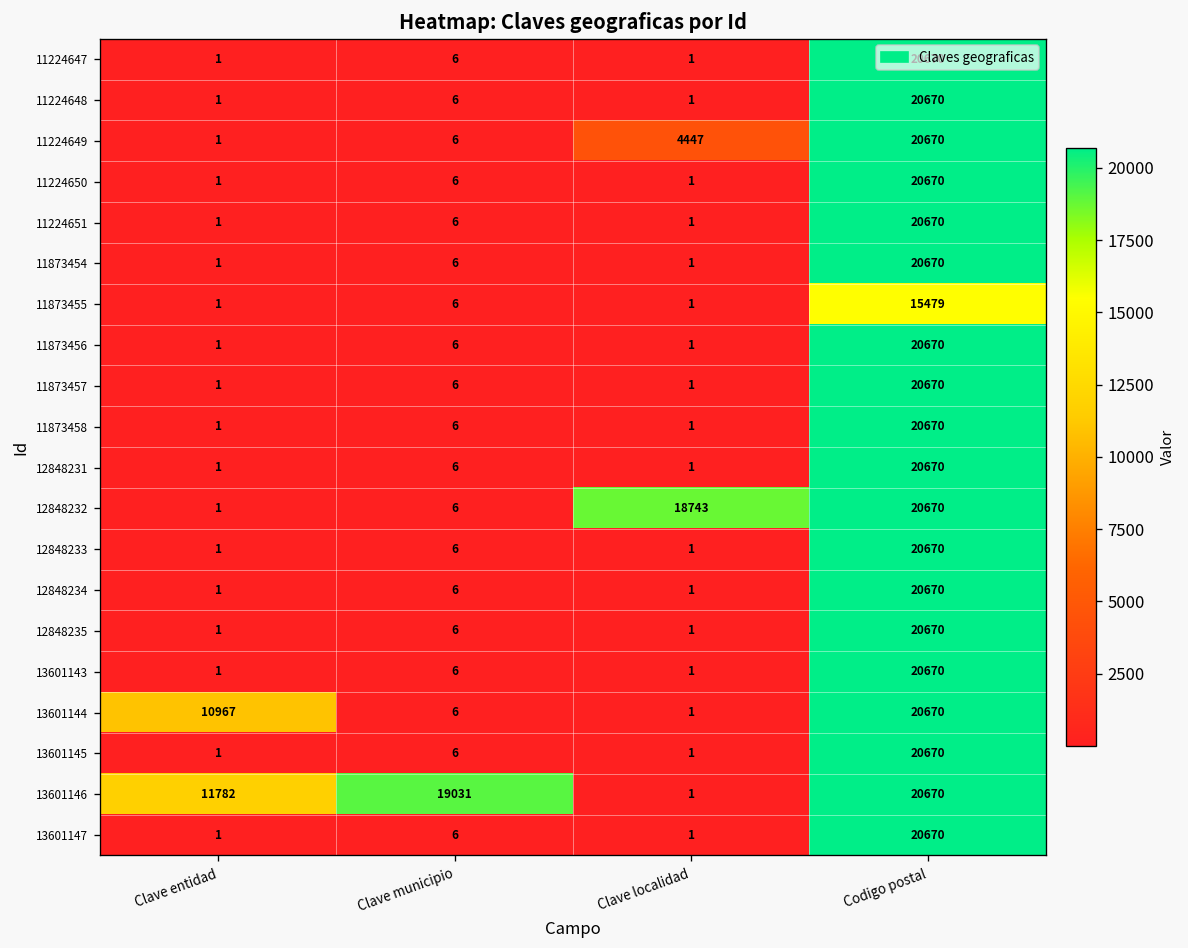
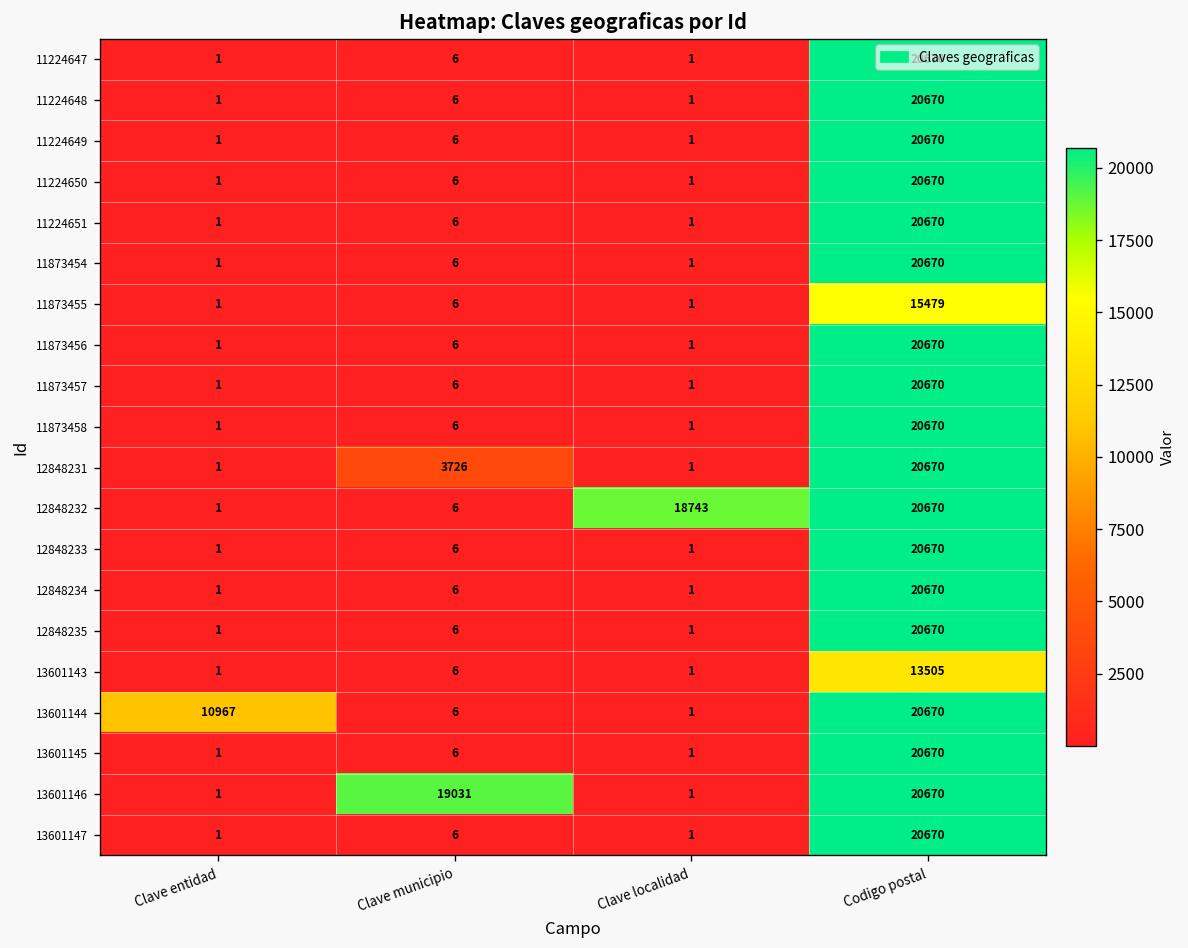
  {
    "11224647": {
      "Clave entidad": 1,
      "Clave municipio": 6,
      "Clave localidad": 1
    },
    "11224648": {
      "Clave entidad": 1,
      "Clave municipio": 6,
      "Clave localidad": 1,
      "Codigo postal": 20670
    },
    "11224649": {
      "Clave entidad": 1,
      "Clave municipio": 6,
-     "Clave localidad": 4447,
+     "Clave localidad": 1,
      "Codigo postal": 20670
    },
    "11224650": {
      "Clave entidad": 1,
      "Clave municipio": 6,
      "Clave localidad": 1,
      "Codigo postal": 20670
    },
    "11224651": {
      "Clave entidad": 1,
      "Clave municipio": 6,
      "Clave localidad": 1,
      "Codigo postal": 20670
    },
    "11873454": {
      "Clave entidad": 1,
      "Clave municipio": 6,
      "Clave localidad": 1,
      "Codigo postal": 20670
    },
    "11873455": {
      "Clave entidad": 1,
      "Clave municipio": 6,
      "Clave localidad": 1,
      "Codigo postal": 15479
    },
    "11873456": {
      "Clave entidad": 1,
      "Clave municipio": 6,
      "Clave localidad": 1,
      "Codigo postal": 20670
    },
    "11873457": {
      "Clave entidad": 1,
      "Clave municipio": 6,
      "Clave localidad": 1,
      "Codigo postal": 20670
    },
    "11873458": {
      "Clave entidad": 1,
      "Clave municipio": 6,
      "Clave localidad": 1,
      "Codigo postal": 20670
    },
    "12848231": {
      "Clave entidad": 1,
-     "Clave municipio": 6,
+     "Clave municipio": 3726,
      "Clave localidad": 1,
      "Codigo postal": 20670
    },
    "12848232": {
      "Clave entidad": 1,
      "Clave municipio": 6,
      "Clave localidad": 18743,
      "Codigo postal": 20670
    },
    "12848233": {
      "Clave entidad": 1,
      "Clave municipio": 6,
      "Clave localidad": 1,
      "Codigo postal": 20670
    },
    "12848234": {
      "Clave entidad": 1,
      "Clave municipio": 6,
      "Clave localidad": 1,
      "Codigo postal": 20670
    },
    "12848235": {
      "Clave entidad": 1,
      "Clave municipio": 6,
      "Clave localidad": 1,
      "Codigo postal": 20670
    },
    "13601143": {
      "Clave entidad": 1,
      "Clave municipio": 6,
      "Clave localidad": 1,
-     "Codigo postal": 20670
+     "Codigo postal": 13505
    },
    "13601144": {
      "Clave entidad": 10967,
      "Clave municipio": 6,
      "Clave localidad": 1,
      "Codigo postal": 20670
    },
    "13601145": {
      "Clave entidad": 1,
      "Clave municipio": 6,
      "Clave localidad": 1,
      "Codigo postal": 20670
    },
    "13601146": {
-     "Clave entidad": 11782,
+     "Clave entidad": 1,
      "Clave municipio": 19031,
      "Clave localidad": 1,
      "Codigo postal": 20670
    },
    "13601147": {
      "Clave entidad": 1,
      "Clave municipio": 6,
      "Clave localidad": 1,
      "Codigo postal": 20670
    }
  }
